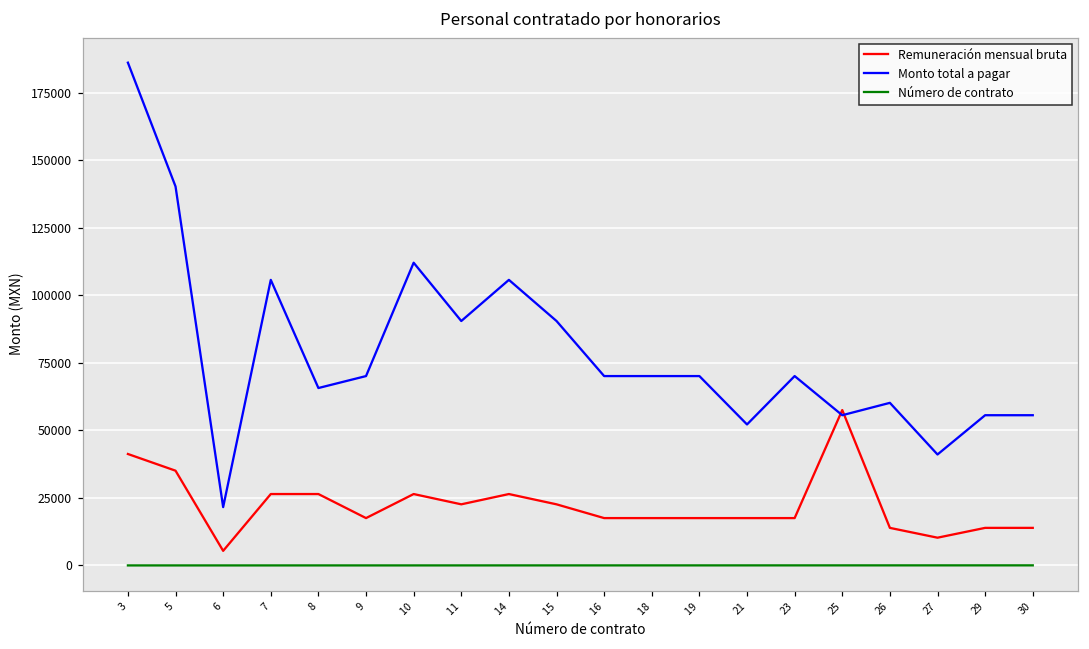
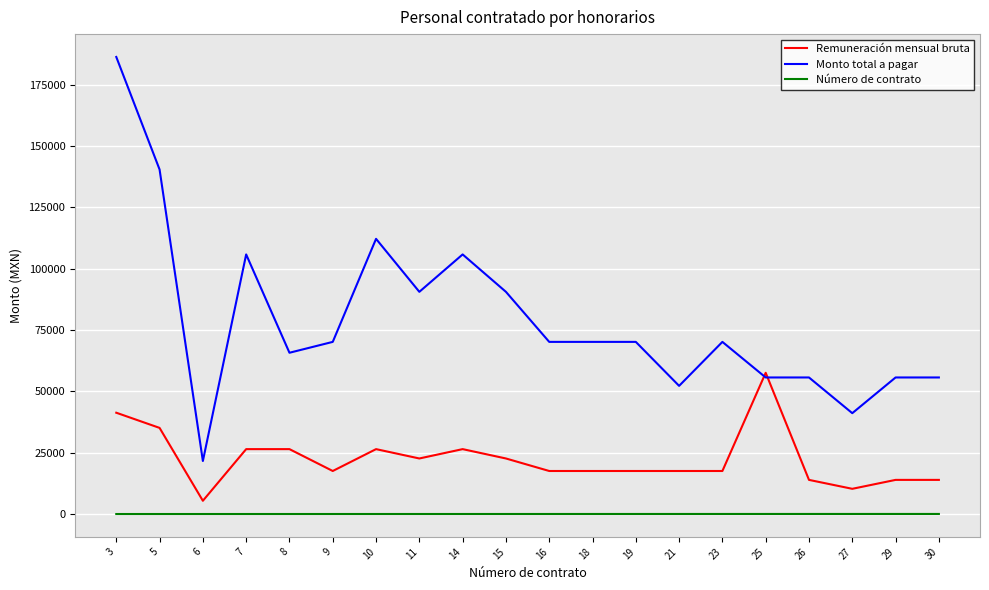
  {
    "Remuneración mensual bruta": {
      "3": 41000,
      "5": 35000,
      "6": 5000,
      "7": 26000,
      "8": 26000,
      "9": 18000,
      "10": 26000,
      "11": 23000,
      "14": 26000,
      "15": 23000,
      "16": 18000,
      "18": 18000,
      "19": 18000,
      "21": 18000,
      "23": 18000,
      "25": 58000,
      "26": 14000,
      "27": 10000,
      "29": 14000,
      "30": 14000
    },
    "Monto total a pagar": {
      "3": 186000,
      "5": 140000,
      "6": 22000,
      "7": 106000,
      "8": 66000,
      "9": 70000,
      "10": 112000,
      "11": 91000,
      "14": 106000,
      "15": 91000,
      "16": 70000,
      "18": 70000,
      "19": 70000,
      "21": 52000,
      "23": 70000,
      "25": 56000,
-     "26": 60000,
+     "26": 56000,
      "27": 41000,
      "29": 56000,
      "30": 56000
    },
    "Número de contrato": {
      "3": 0,
      "5": 0,
      "6": 0,
      "7": 0,
      "8": 0,
      "9": 0,
      "10": 0,
      "11": 0,
      "14": 0,
      "15": 0,
      "16": 0,
      "18": 0,
      "19": 0,
      "21": 0,
      "23": 0,
      "25": 0,
      "26": 0,
      "27": 0,
      "29": 0,
      "30": 0
    }
  }
